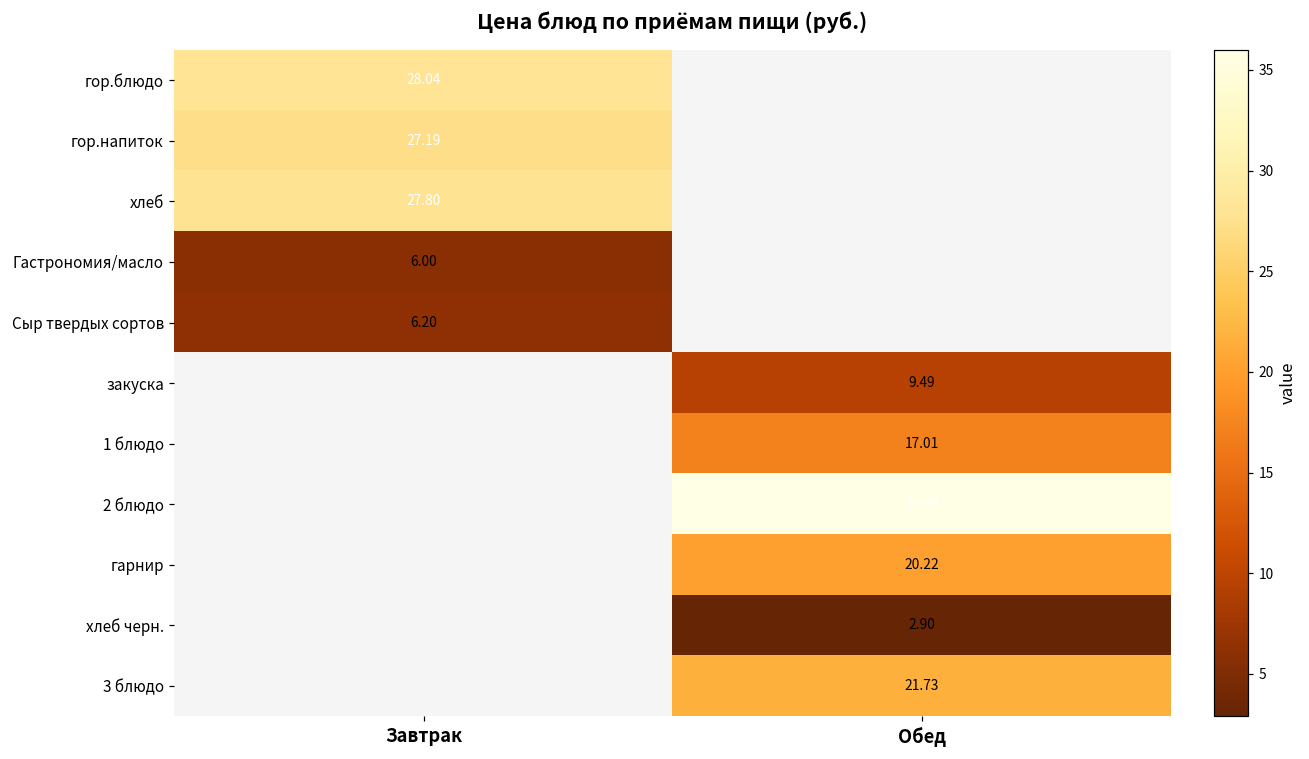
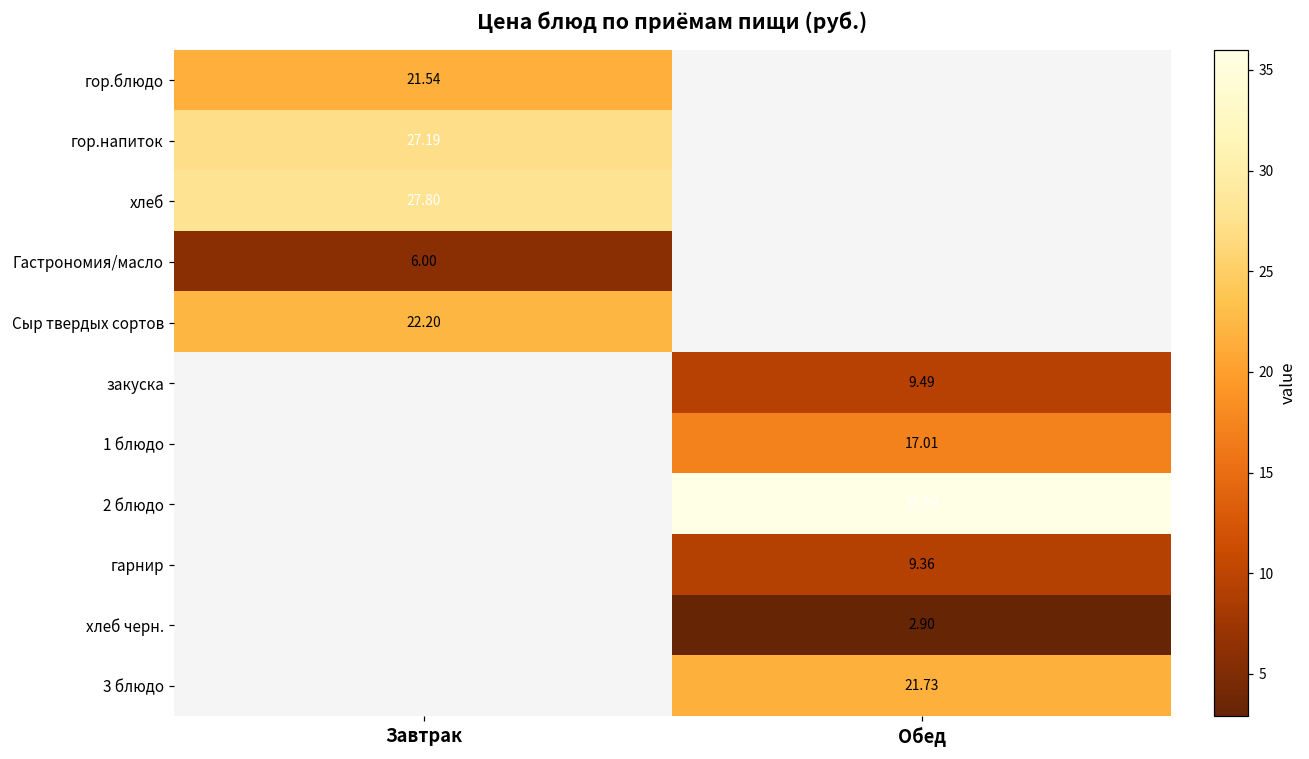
  {
    "гор.блюдо": {
-     "Завтрак": 28.04
+     "Завтрак": 21.54
    },
    "гор.напиток": {
      "Завтрак": 27.19
    },
    "хлеб": {
      "Завтрак": 27.80
    },
    "Гастрономия/масло": {
      "Завтрак": 6.00
    },
    "Сыр твердых сортов": {
-     "Завтрак": 6.20
+     "Завтрак": 22.20
    },
    "закуска": {
      "Обед": 9.49
    },
    "1 блюдо": {
      "Обед": 17.01
    },
    "гарнир": {
-     "Обед": 20.22
+     "Обед": 9.36
    },
    "хлеб черн.": {
      "Обед": 2.90
    },
    "3 блюдо": {
      "Обед": 21.73
    }
  }
